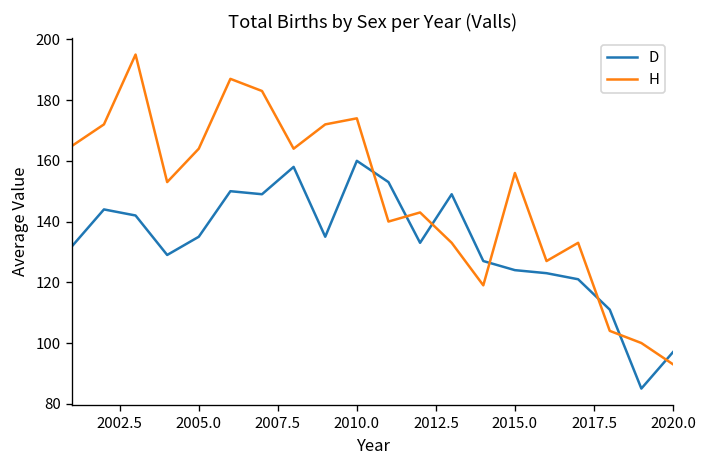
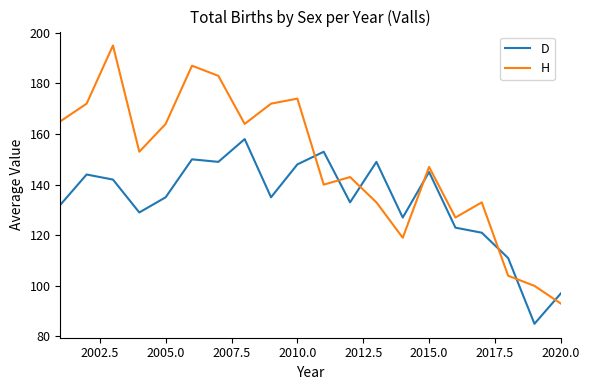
  {
    "D": {
      "2005.0": 135,
-     "2010.0": 160,
-     "2015.0": 124,
+     "2010.0": 148,
+     "2015.0": 145,
      "2020.0": 97
    },
    "H": {
      "2005.0": 164,
      "2010.0": 174,
-     "2015.0": 156,
+     "2015.0": 147,
      "2020.0": 93
    }
  }
